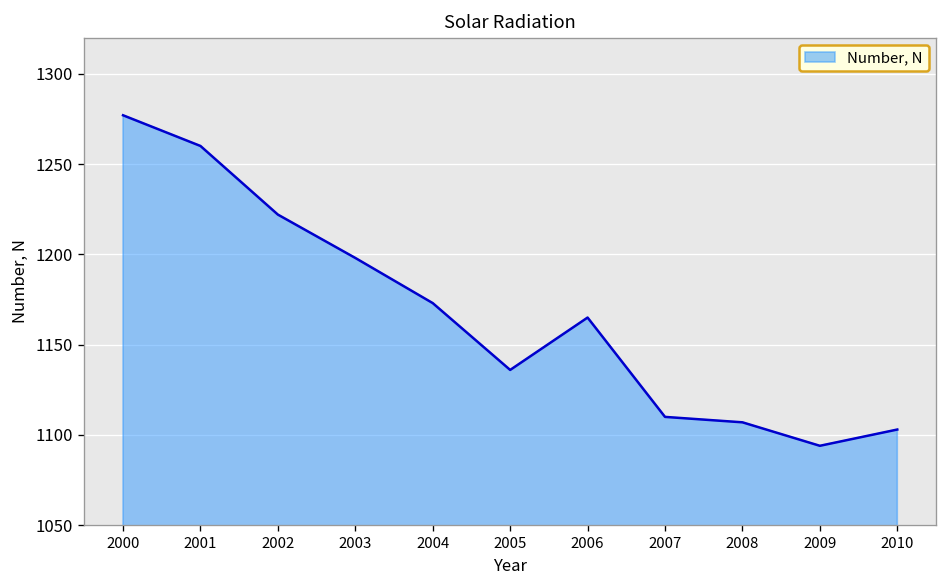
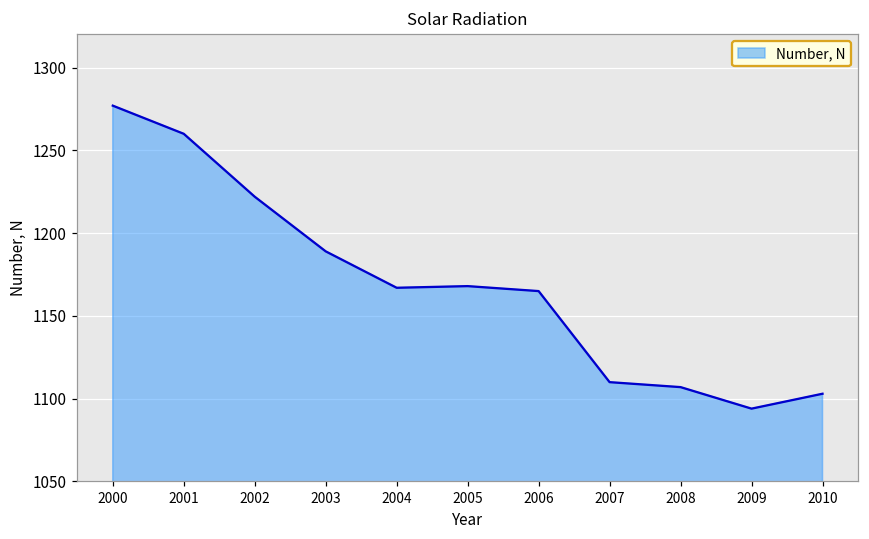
  {
    "2000": 1277,
    "2001": 1260,
    "2002": 1222,
-   "2003": 1198,
-   "2004": 1173,
-   "2005": 1136,
+   "2003": 1189,
+   "2004": 1167,
+   "2005": 1168,
    "2006": 1165,
    "2007": 1110,
    "2008": 1107,
    "2009": 1094,
    "2010": 1103
  }
